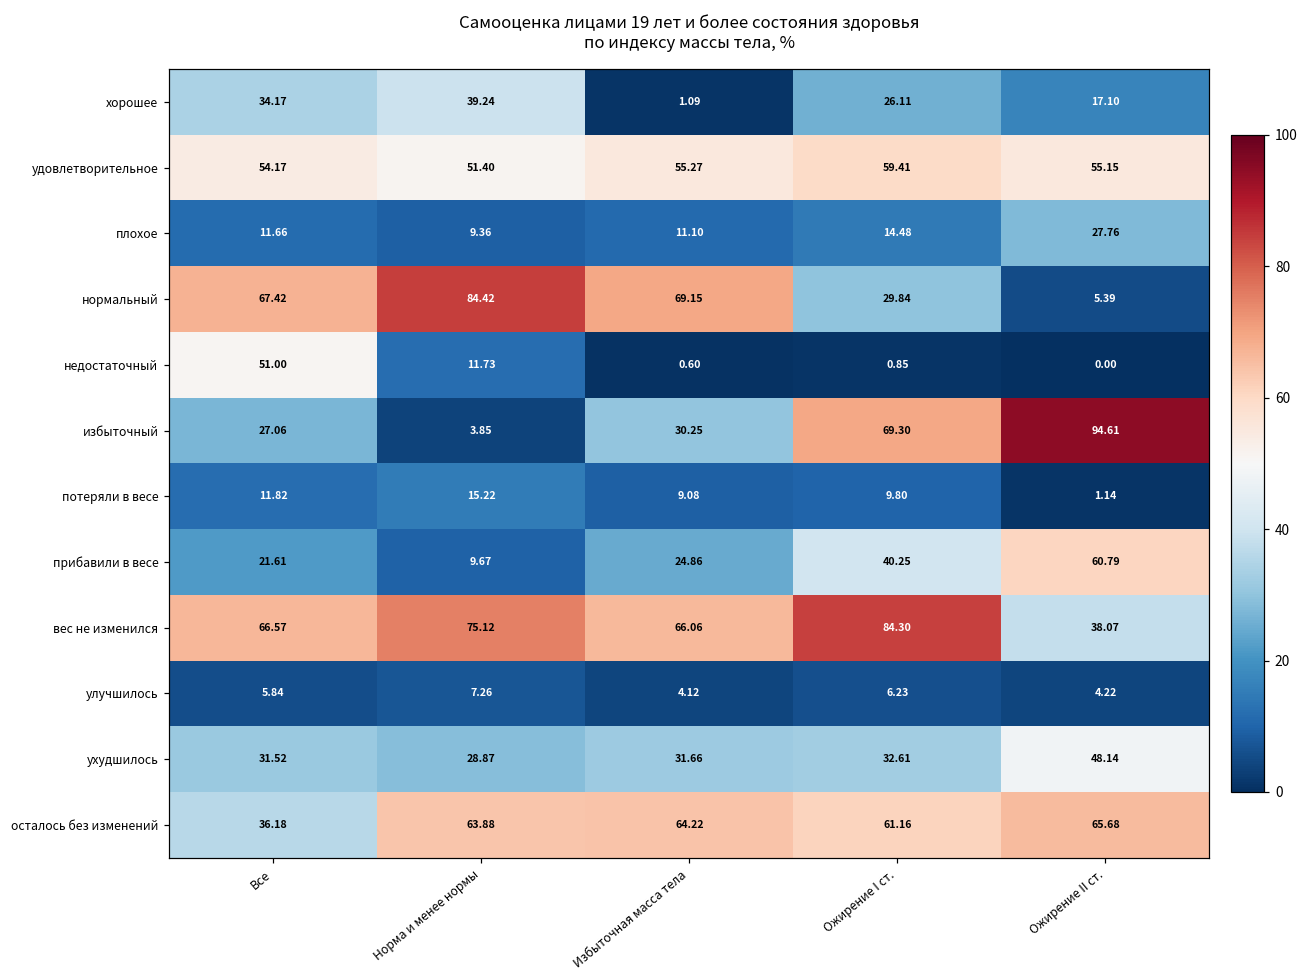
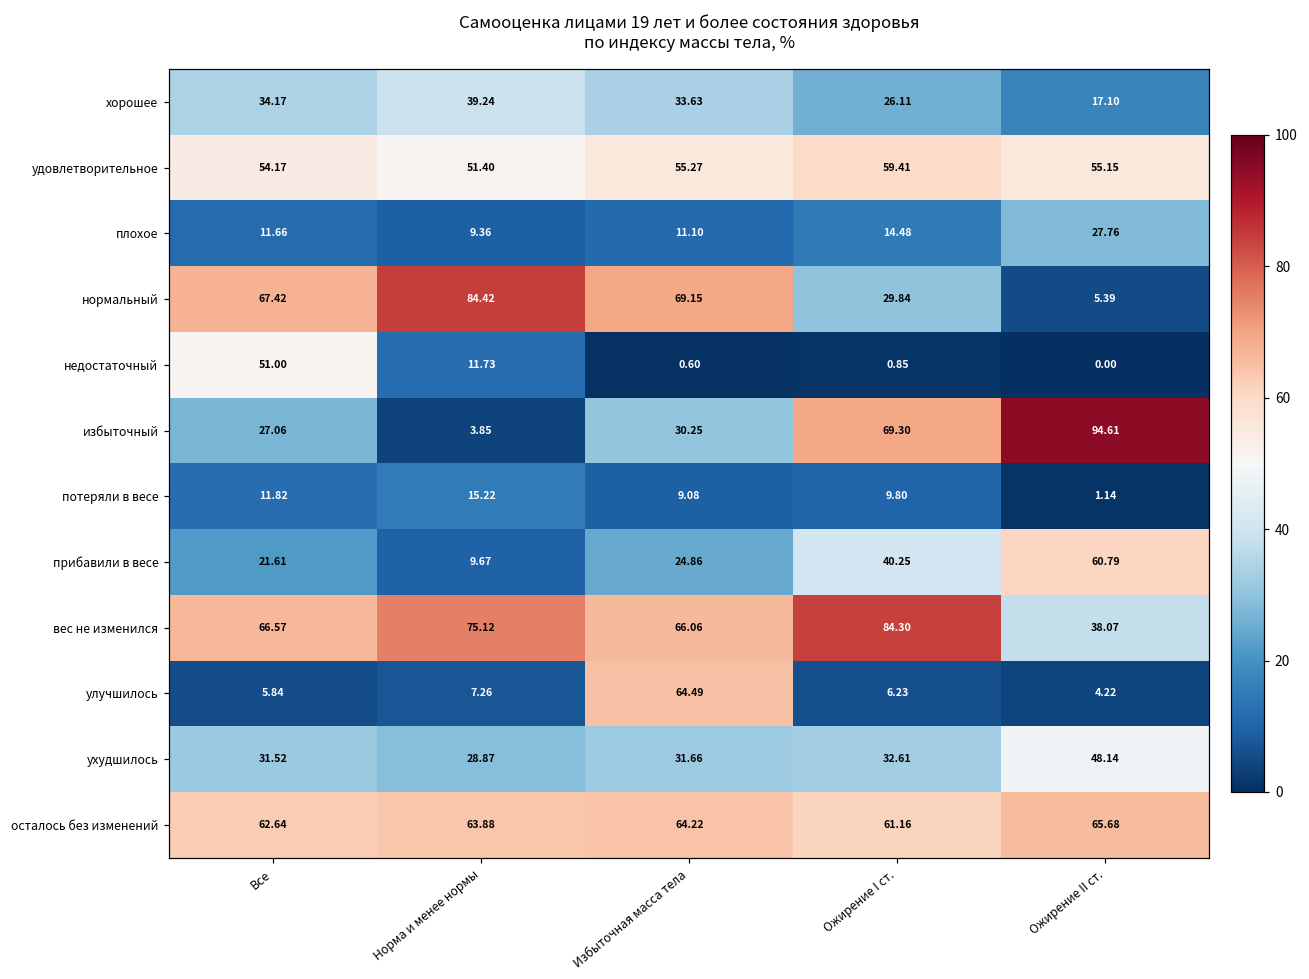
  {
    "хорошее": {
      "Все": 34.17,
      "Норма и менее нормы": 39.24,
-     "Избыточная масса тела": 1.09,
+     "Избыточная масса тела": 33.63,
      "Ожирение I ст.": 26.11,
      "Ожирение II ст.": 17.10
    },
    "удовлетворительное": {
      "Все": 54.17,
      "Норма и менее нормы": 51.40,
      "Избыточная масса тела": 55.27,
      "Ожирение I ст.": 59.41,
      "Ожирение II ст.": 55.15
    },
    "плохое": {
      "Все": 11.66,
      "Норма и менее нормы": 9.36,
      "Избыточная масса тела": 11.10,
      "Ожирение I ст.": 14.48,
      "Ожирение II ст.": 27.76
    },
    "нормальный": {
      "Все": 67.42,
      "Норма и менее нормы": 84.42,
      "Избыточная масса тела": 69.15,
      "Ожирение I ст.": 29.84,
      "Ожирение II ст.": 5.39
    },
    "недостаточный": {
      "Все": 51.00,
      "Норма и менее нормы": 11.73,
      "Избыточная масса тела": 0.60,
      "Ожирение I ст.": 0.85,
      "Ожирение II ст.": 0.00
    },
    "избыточный": {
      "Все": 27.06,
      "Норма и менее нормы": 3.85,
      "Избыточная масса тела": 30.25,
      "Ожирение I ст.": 69.30,
      "Ожирение II ст.": 94.61
    },
    "потеряли в весе": {
      "Все": 11.82,
      "Норма и менее нормы": 15.22,
      "Избыточная масса тела": 9.08,
      "Ожирение I ст.": 9.80,
      "Ожирение II ст.": 1.14
    },
    "прибавили в весе": {
      "Все": 21.61,
      "Норма и менее нормы": 9.67,
      "Избыточная масса тела": 24.86,
      "Ожирение I ст.": 40.25,
      "Ожирение II ст.": 60.79
    },
    "вес не изменился": {
      "Все": 66.57,
      "Норма и менее нормы": 75.12,
      "Избыточная масса тела": 66.06,
      "Ожирение I ст.": 84.30,
      "Ожирение II ст.": 38.07
    },
    "улучшилось": {
      "Все": 5.84,
      "Норма и менее нормы": 7.26,
-     "Избыточная масса тела": 4.12,
+     "Избыточная масса тела": 64.49,
      "Ожирение I ст.": 6.23,
      "Ожирение II ст.": 4.22
    },
    "ухудшилось": {
      "Все": 31.52,
      "Норма и менее нормы": 28.87,
      "Избыточная масса тела": 31.66,
      "Ожирение I ст.": 32.61,
      "Ожирение II ст.": 48.14
    },
    "осталось без изменений": {
-     "Все": 36.18,
+     "Все": 62.64,
      "Норма и менее нормы": 63.88,
      "Избыточная масса тела": 64.22,
      "Ожирение I ст.": 61.16,
      "Ожирение II ст.": 65.68
    }
  }
